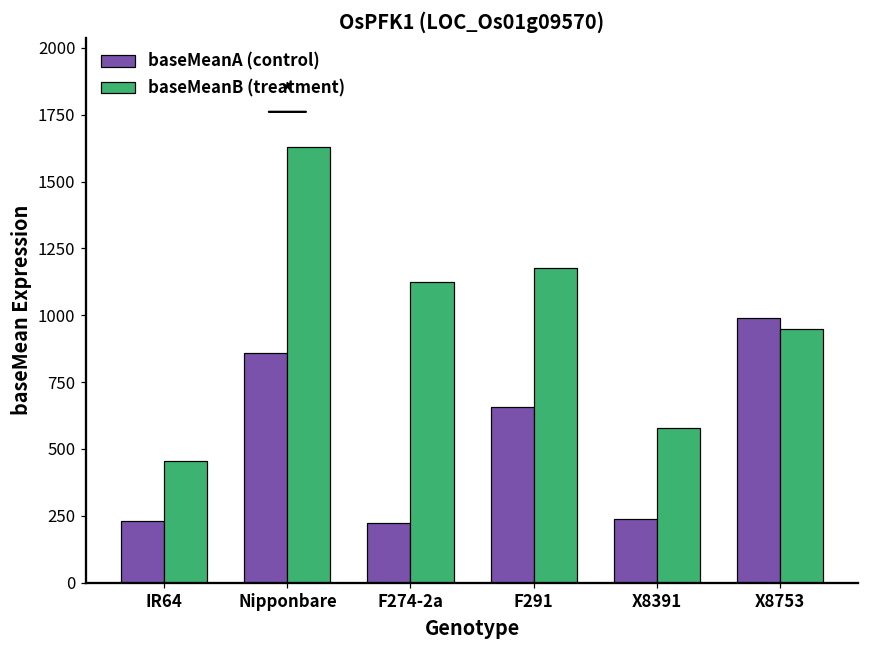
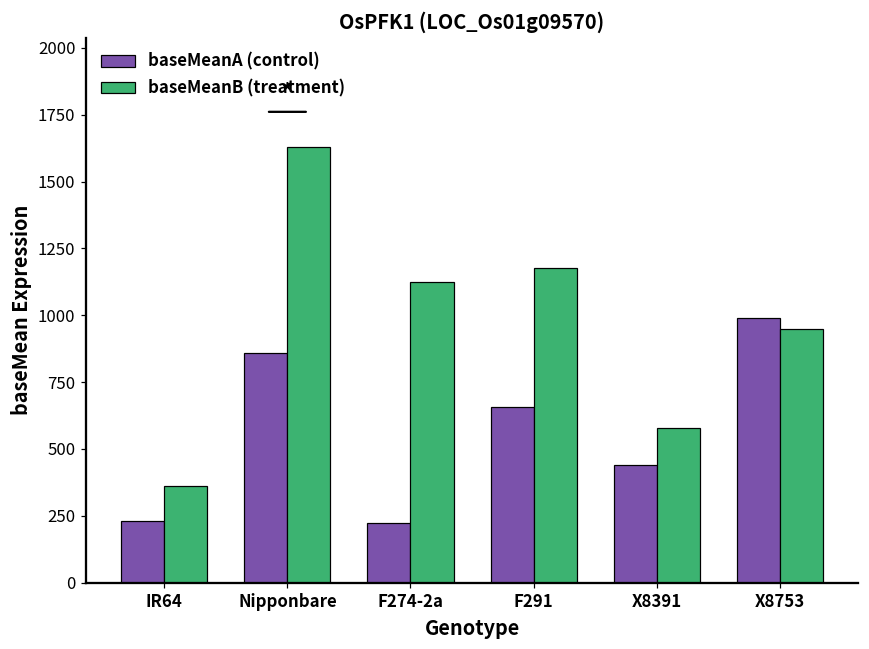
  {
    "baseMeanA (control)": {
      "IR64": 230,
      "Nipponbare": 860,
      "F274-2a": 220,
      "F291": 660,
-     "X8391": 240,
+     "X8391": 440,
      "X8753": 990
    },
    "baseMeanB (treatment)": {
-     "IR64": 460,
+     "IR64": 360,
      "Nipponbare": 1630,
      "F274-2a": 1120,
      "F291": 1180,
      "X8391": 580,
      "X8753": 950
    }
  }
